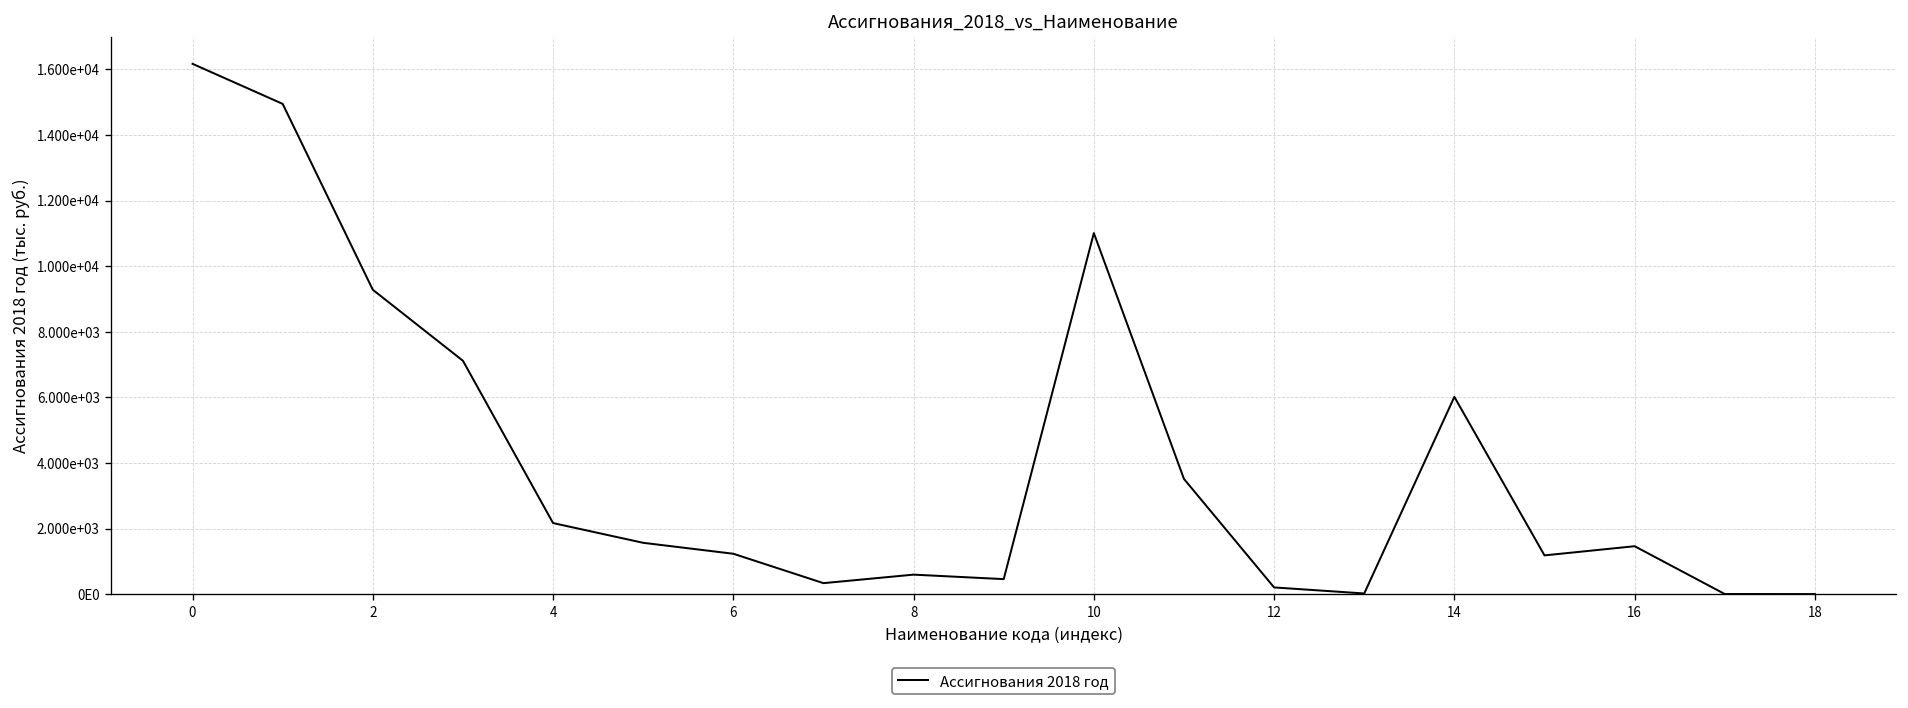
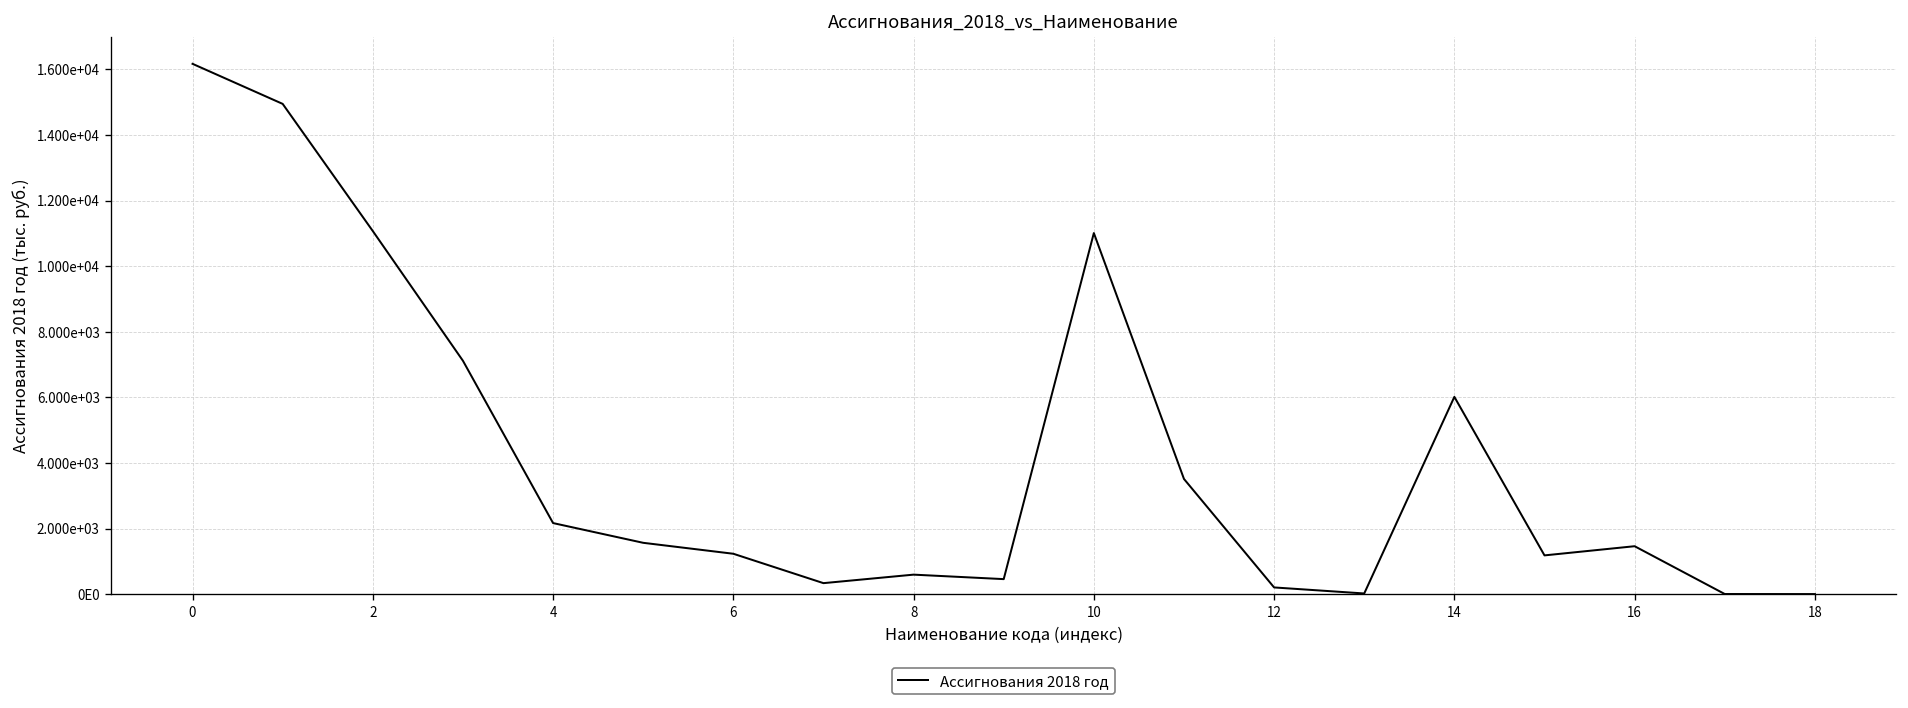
  {
    "0": 16200,
-   "2": 9300,
+   "2": 11100,
    "4": 2200,
    "6": 1200,
    "8": 600,
    "10": 11000,
    "12": 200,
    "14": 6000,
    "16": 1500,
    "18": 0
  }
